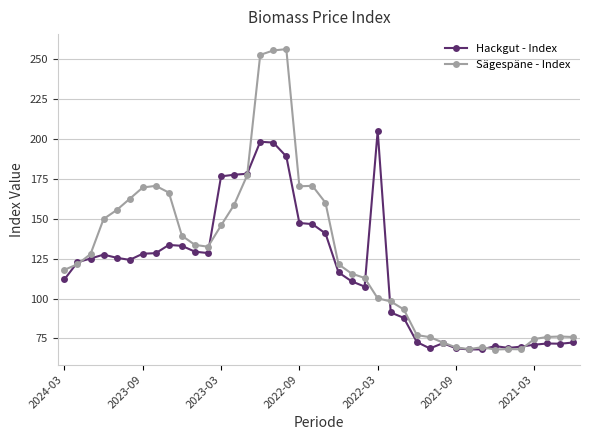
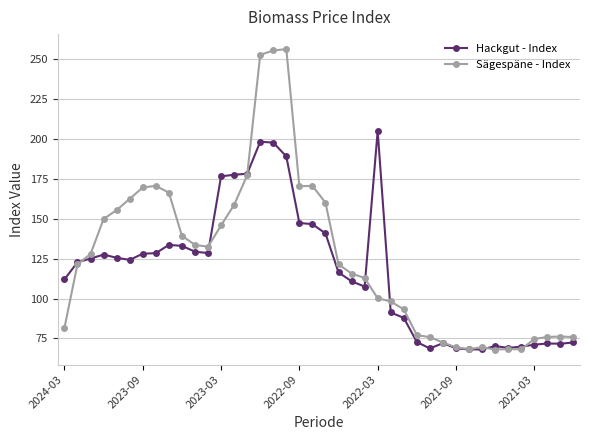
  {
    "Hackgut - Index": {
      "2024-03": 112,
      "2023-09": 128,
      "2023-03": 177,
      "2022-09": 147,
      "2022-03": 205,
      "2021-03": 71
    },
    "Sägespäne - Index": {
-     "2024-03": 118,
+     "2024-03": 82,
      "2023-09": 170,
      "2023-03": 146,
      "2022-09": 170,
      "2022-03": 100,
      "2021-03": 75
    }
  }
